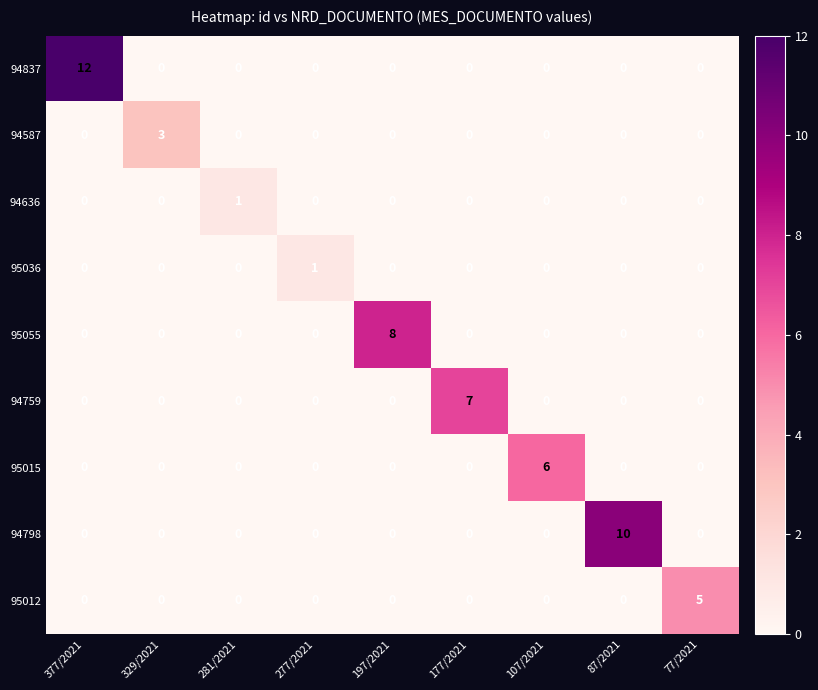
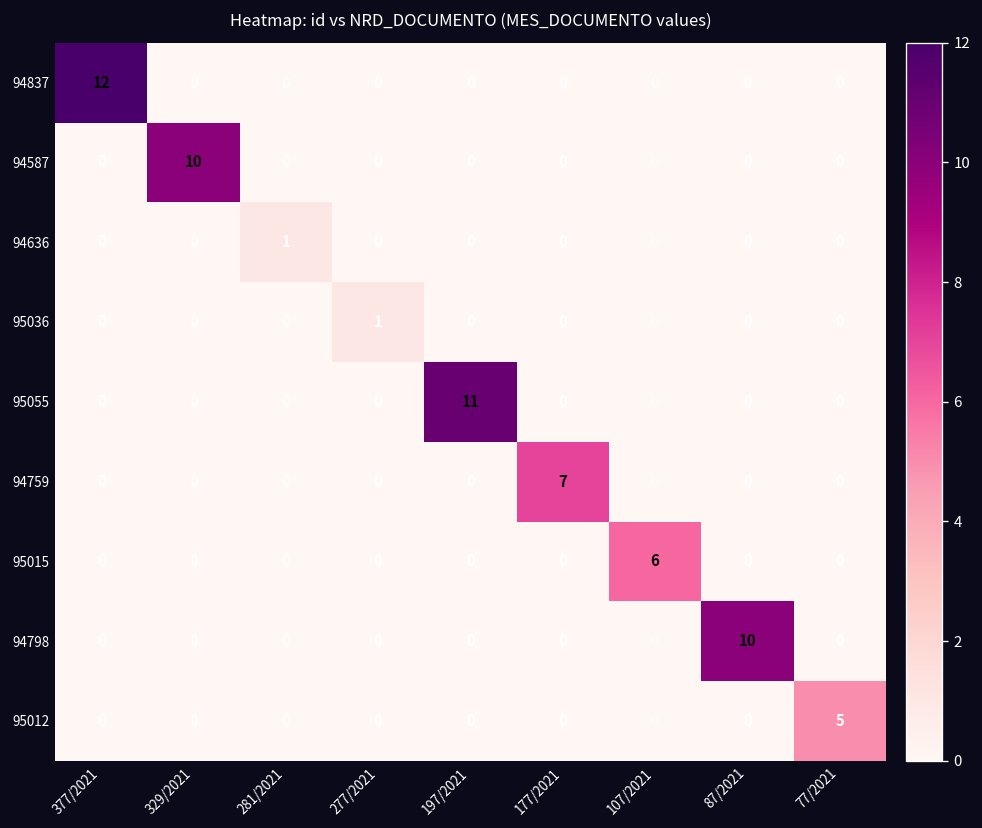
  {
    "94837": {
      "377/2021": 12
    },
    "94587": {
-     "329/2021": 3
+     "329/2021": 10
    },
    "95055": {
-     "197/2021": 8
+     "197/2021": 11
    },
    "94759": {
      "177/2021": 7
    },
    "95015": {
      "107/2021": 6
    },
    "94798": {
      "87/2021": 10
    },
    "95012": {
      "77/2021": 5
    }
  }
